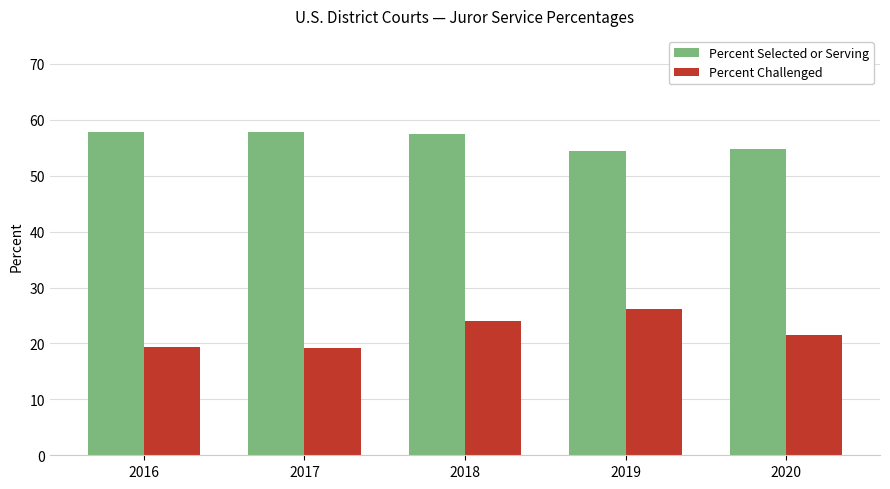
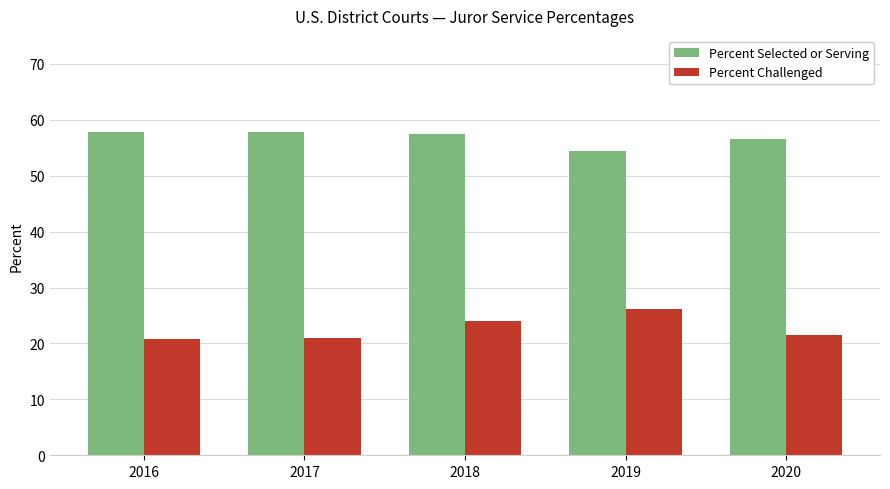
  {
    "Percent Selected or Serving": {
      "2016": 58,
      "2017": 58,
      "2018": 57,
      "2019": 54,
-     "2020": 55
+     "2020": 56
    },
    "Percent Challenged": {
-     "2016": 19,
-     "2017": 19,
+     "2016": 21,
+     "2017": 21,
      "2018": 24,
      "2019": 26,
      "2020": 22
    }
  }
